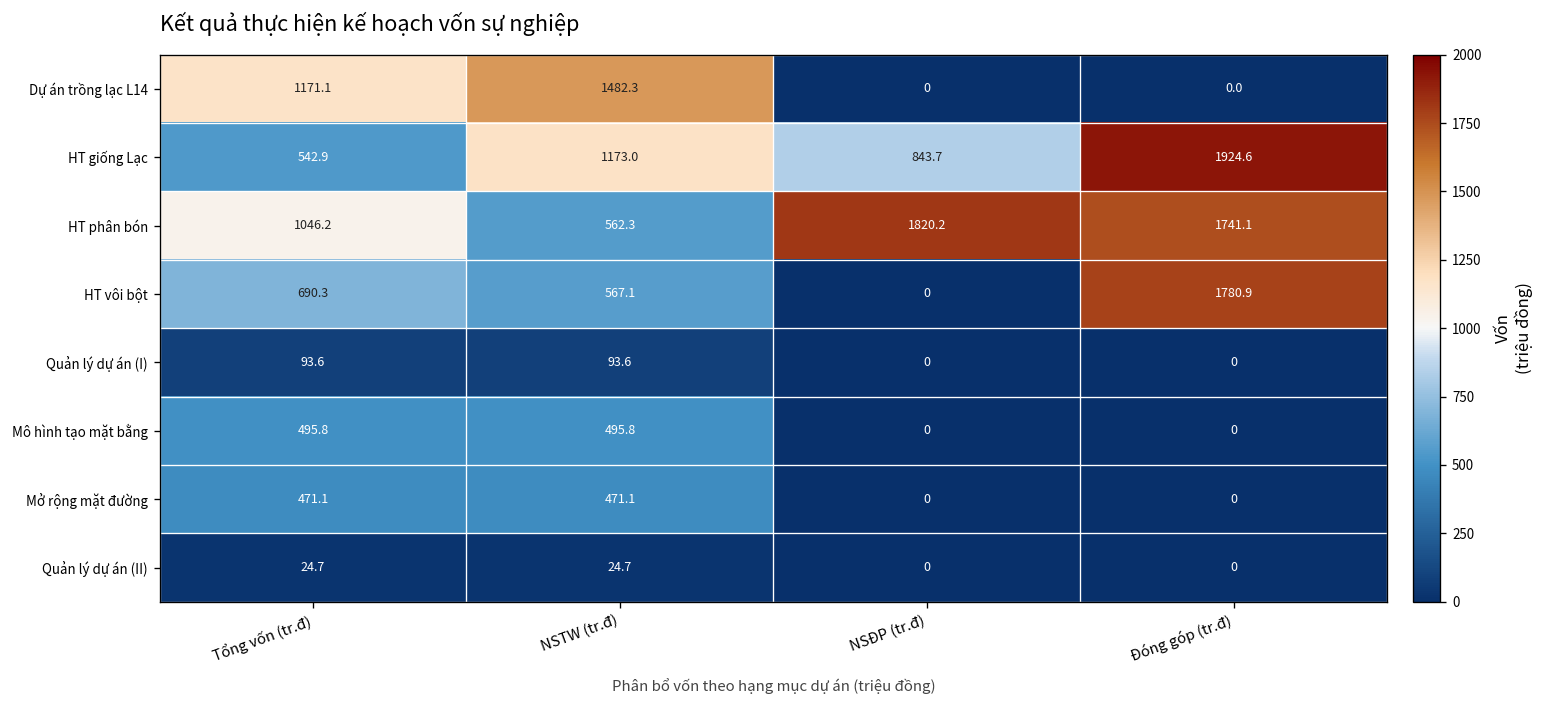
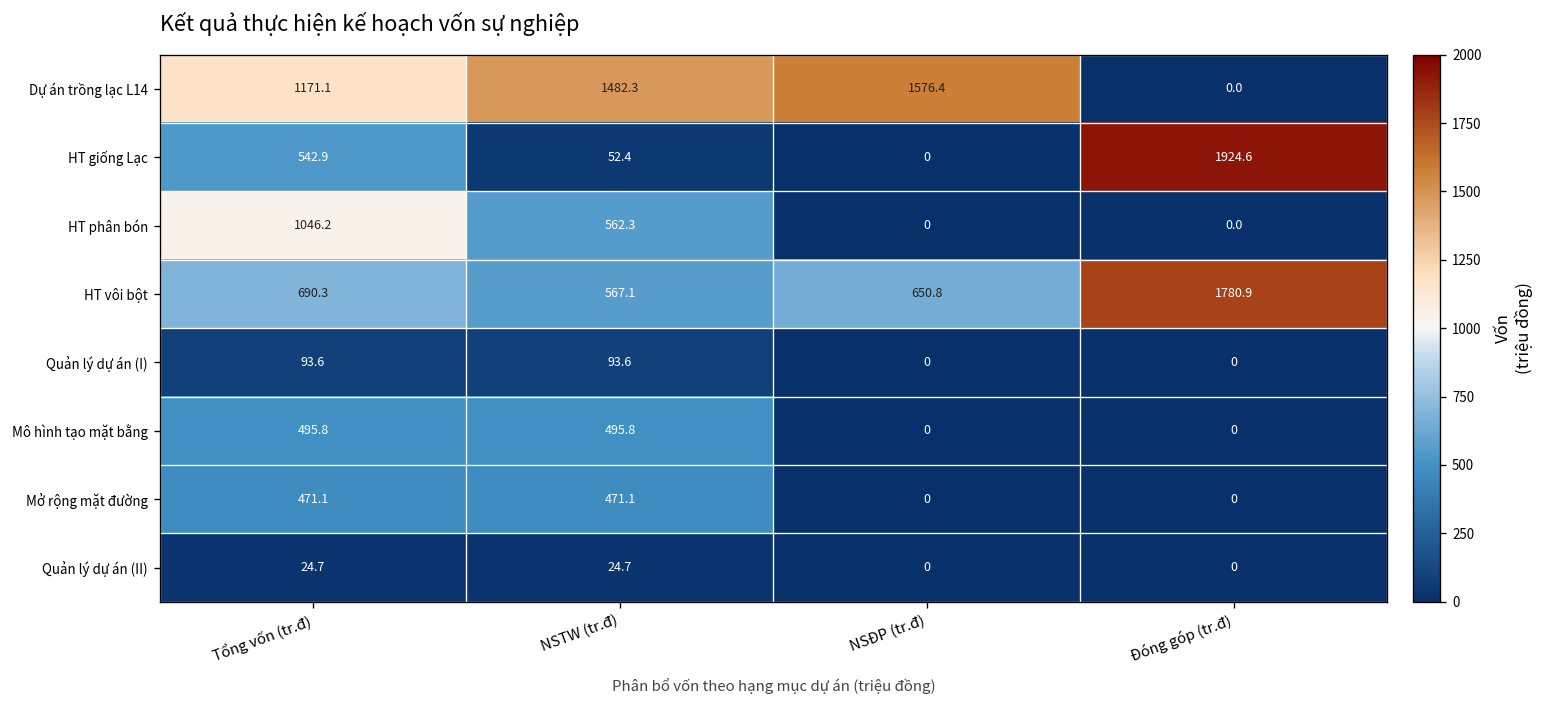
  {
    "Dự án trồng lạc L14": {
      "Tổng vốn (tr.đ)": 1171.1,
      "NSTW (tr.đ)": 1482.3,
-     "NSĐP (tr.đ)": 0,
+     "NSĐP (tr.đ)": 1576.4,
      "Đóng góp (tr.đ)": 0.0
    },
    "HT giống Lạc": {
      "Tổng vốn (tr.đ)": 542.9,
-     "NSTW (tr.đ)": 1173.0,
-     "NSĐP (tr.đ)": 843.7,
+     "NSTW (tr.đ)": 52.4,
+     "NSĐP (tr.đ)": 0,
      "Đóng góp (tr.đ)": 1924.6
    },
    "HT phân bón": {
      "Tổng vốn (tr.đ)": 1046.2,
      "NSTW (tr.đ)": 562.3,
-     "NSĐP (tr.đ)": 1820.2,
-     "Đóng góp (tr.đ)": 1741.1
+     "NSĐP (tr.đ)": 0,
+     "Đóng góp (tr.đ)": 0.0
    },
    "HT vôi bột": {
      "Tổng vốn (tr.đ)": 690.3,
      "NSTW (tr.đ)": 567.1,
-     "NSĐP (tr.đ)": 0,
+     "NSĐP (tr.đ)": 650.8,
      "Đóng góp (tr.đ)": 1780.9
    },
    "Quản lý dự án (I)": {
      "Tổng vốn (tr.đ)": 93.6,
      "NSTW (tr.đ)": 93.6,
      "NSĐP (tr.đ)": 0,
      "Đóng góp (tr.đ)": 0
    },
    "Mô hình tạo mặt bằng": {
      "Tổng vốn (tr.đ)": 495.8,
      "NSTW (tr.đ)": 495.8,
      "NSĐP (tr.đ)": 0,
      "Đóng góp (tr.đ)": 0
    },
    "Mở rộng mặt đường": {
      "Tổng vốn (tr.đ)": 471.1,
      "NSTW (tr.đ)": 471.1,
      "NSĐP (tr.đ)": 0,
      "Đóng góp (tr.đ)": 0
    },
    "Quản lý dự án (II)": {
      "Tổng vốn (tr.đ)": 24.7,
      "NSTW (tr.đ)": 24.7,
      "NSĐP (tr.đ)": 0,
      "Đóng góp (tr.đ)": 0
    }
  }
